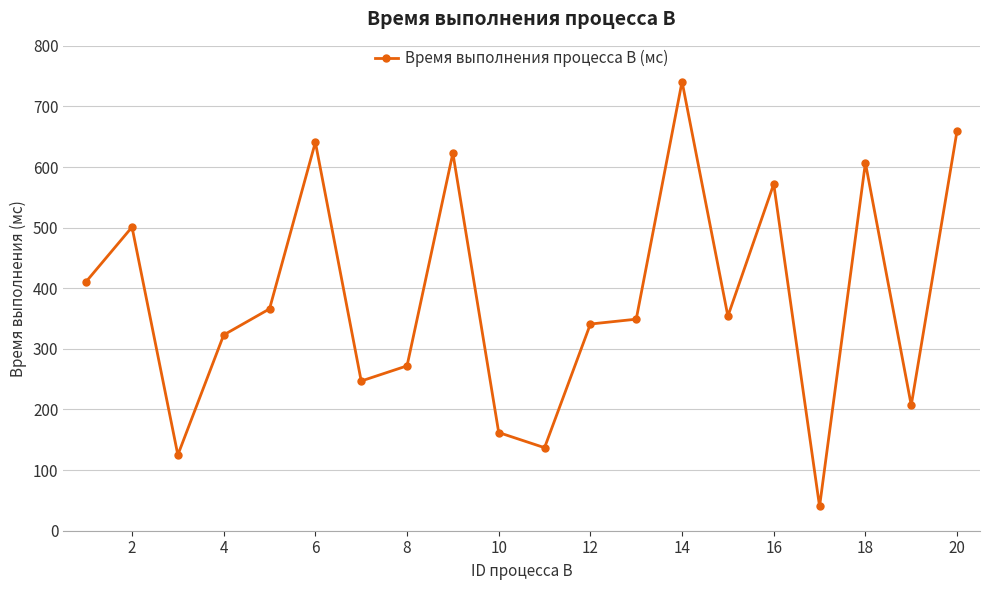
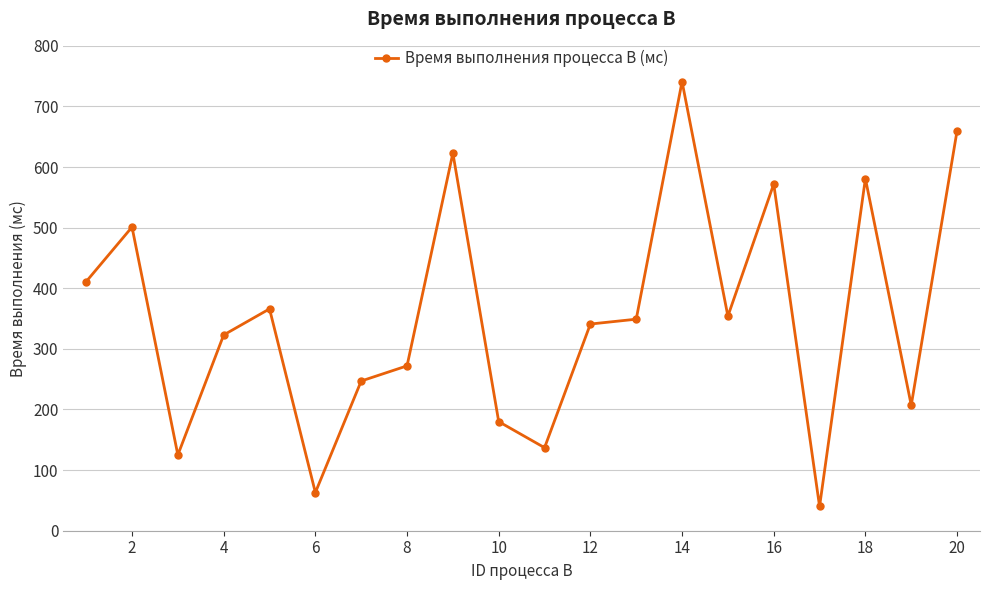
  {
    "2": 500,
    "4": 320,
-   "6": 640,
+   "6": 60,
    "8": 270,
-   "10": 160,
+   "10": 180,
    "12": 340,
    "14": 740,
    "16": 570,
-   "18": 610,
+   "18": 580,
    "20": 660
  }
